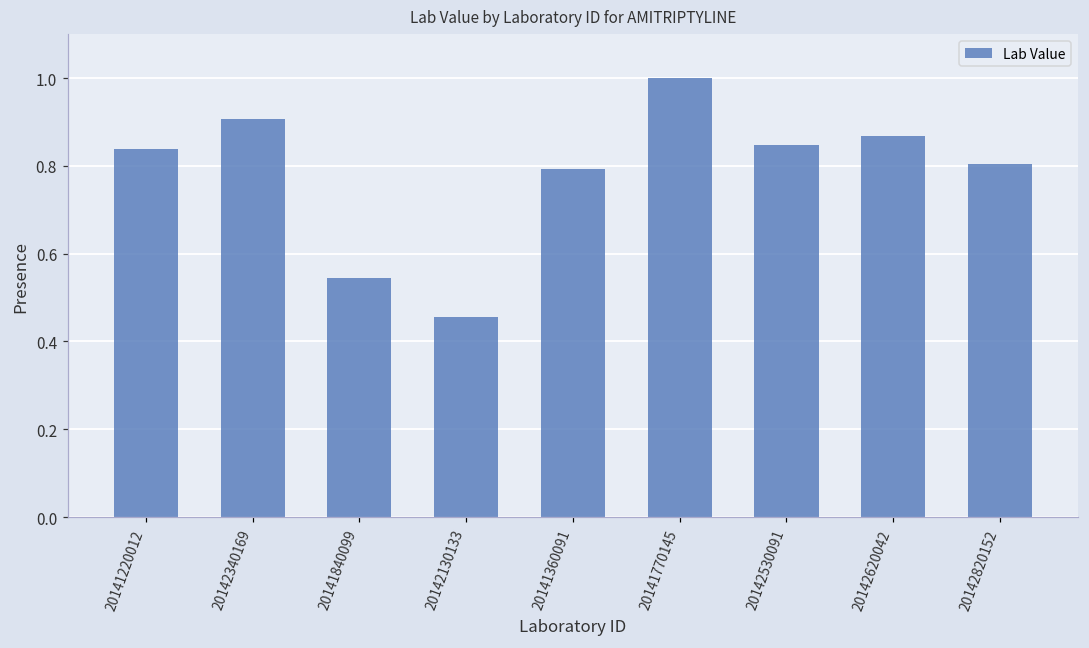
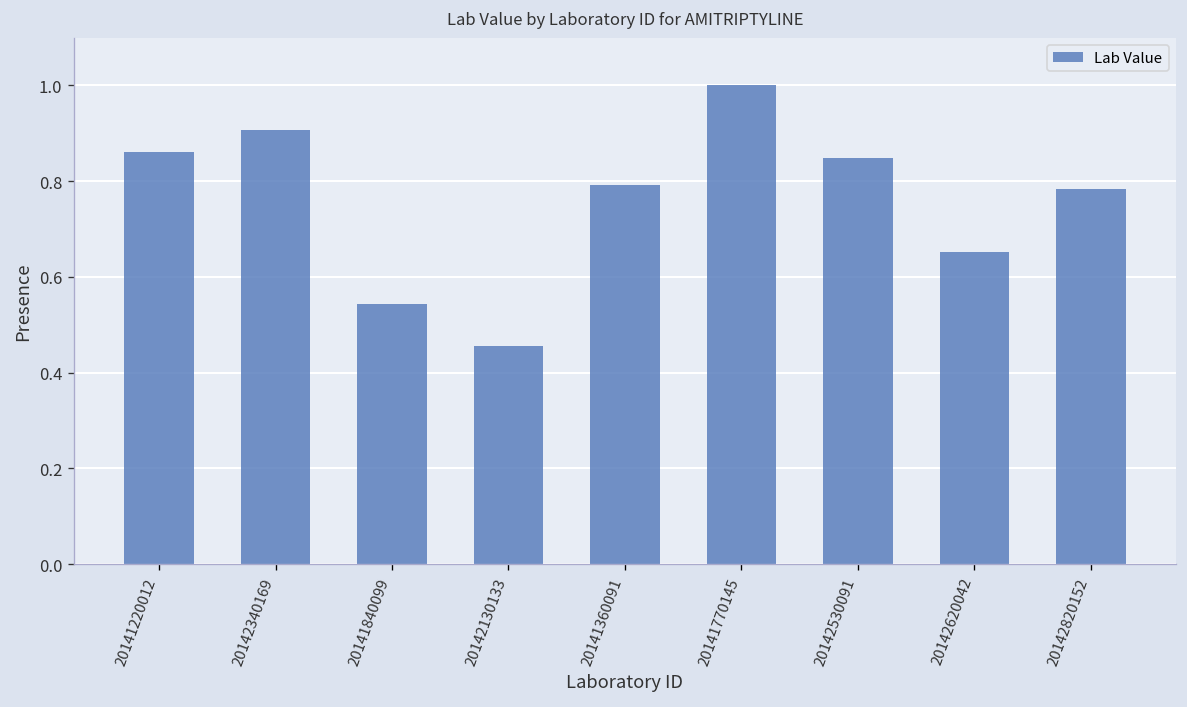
  {
-   "20141220012": 0.84,
+   "20141220012": 0.86,
    "20142340169": 0.91,
    "20141840099": 0.54,
    "20142130133": 0.46,
    "20141360091": 0.79,
    "20141770145": 1.00,
    "20142530091": 0.85,
-   "20142620042": 0.87,
-   "20142820152": 0.80
+   "20142620042": 0.65,
+   "20142820152": 0.78
  }
